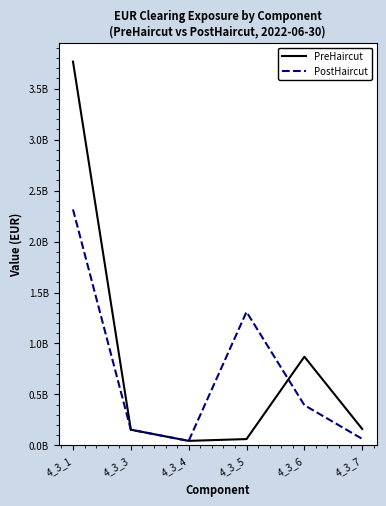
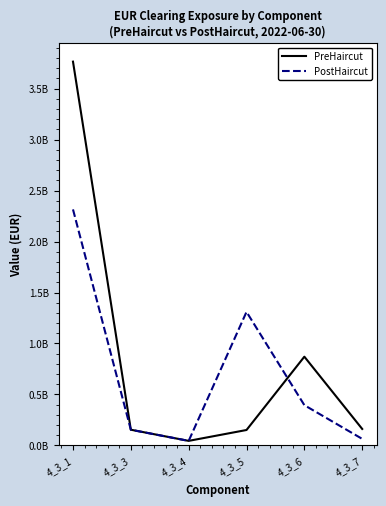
  {
    "PreHaircut": {
      "4_3_1": 3770000000,
-     "4_3_5": 60000000,
+     "4_3_5": 150000000,
      "4_3_6": 870000000,
      "4_3_7": 160000000
    },
    "PostHaircut": {
      "4_3_1": 2320000000,
      "4_3_5": 1310000000,
      "4_3_6": 400000000,
      "4_3_7": 60000000
    }
  }
